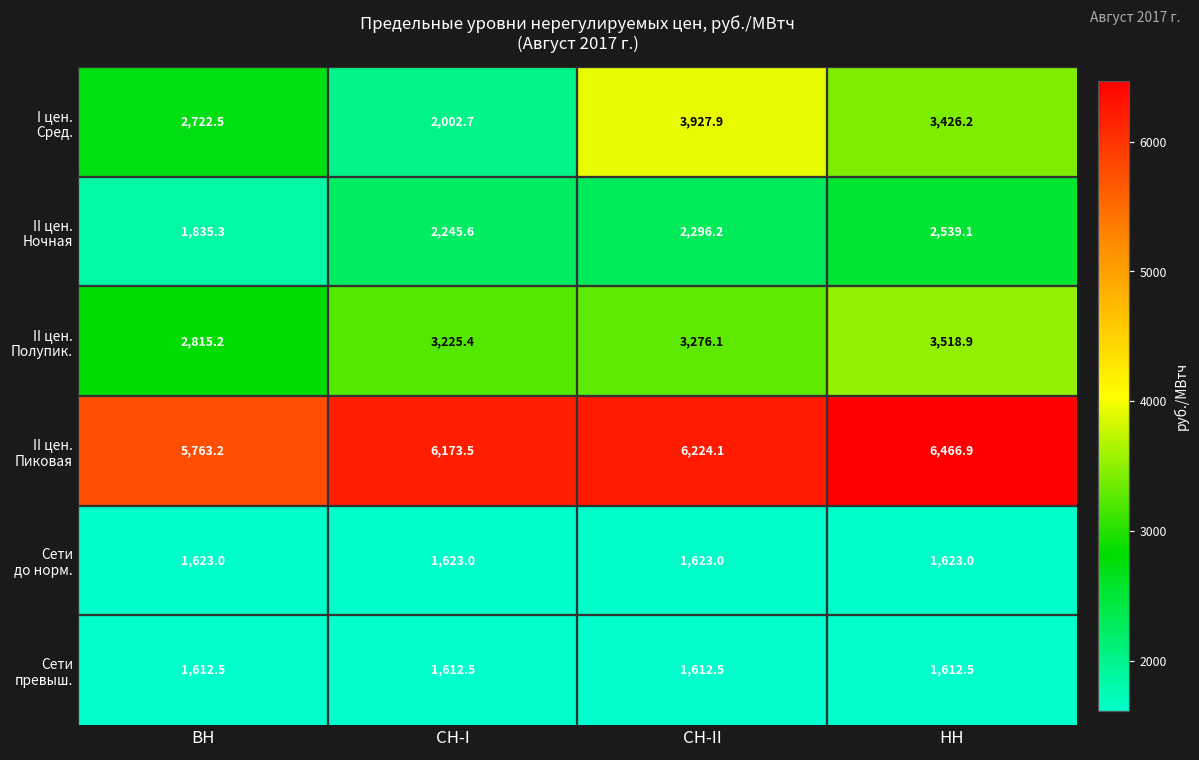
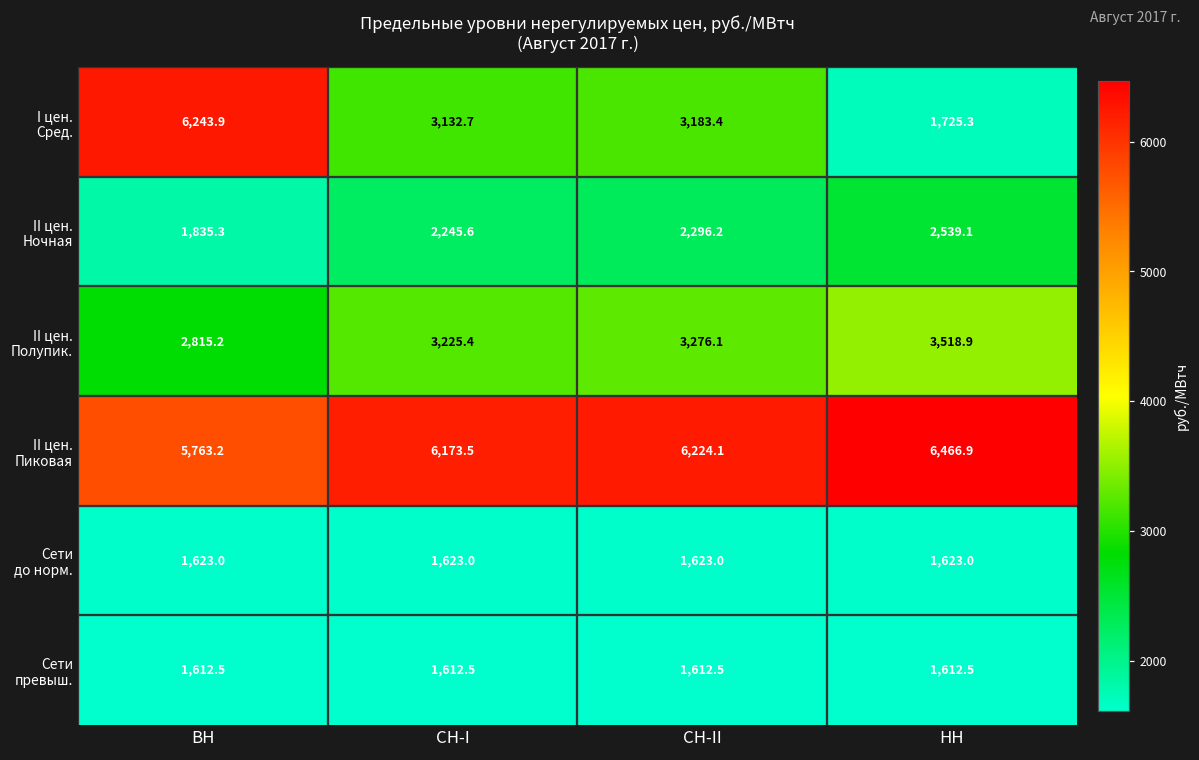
  {
    "I цен. Сред.": {
-     "ВН": "2,722.5",
-     "СН-I": "2,002.7",
-     "СН-II": "3,927.9",
-     "НН": "3,426.2"
+     "ВН": "6,243.9",
+     "СН-I": "3,132.7",
+     "СН-II": "3,183.4",
+     "НН": "1,725.3"
    },
    "II цен. Ночная": {
      "ВН": "1,835.3",
      "СН-I": "2,245.6",
      "СН-II": "2,296.2",
      "НН": "2,539.1"
    },
    "II цен. Полупик.": {
      "ВН": "2,815.2",
      "СН-I": "3,225.4",
      "СН-II": "3,276.1",
      "НН": "3,518.9"
    },
    "II цен. Пиковая": {
      "ВН": "5,763.2",
      "СН-I": "6,173.5",
      "СН-II": "6,224.1",
      "НН": "6,466.9"
    },
    "Сети до норм.": {
      "ВН": "1,623.0",
      "СН-I": "1,623.0",
      "СН-II": "1,623.0",
      "НН": "1,623.0"
    },
    "Сети превыш.": {
      "ВН": "1,612.5",
      "СН-I": "1,612.5",
      "СН-II": "1,612.5",
      "НН": "1,612.5"
    }
  }
